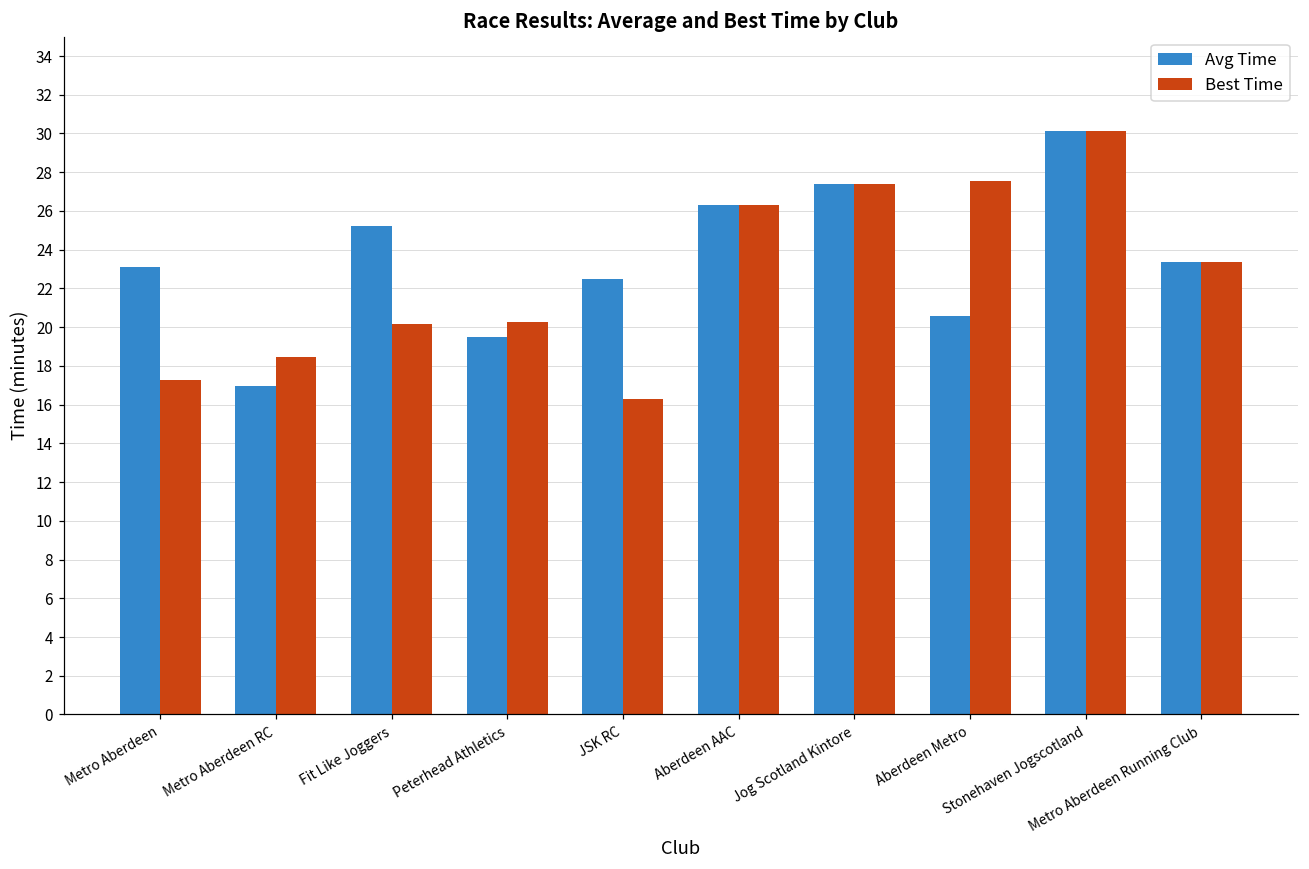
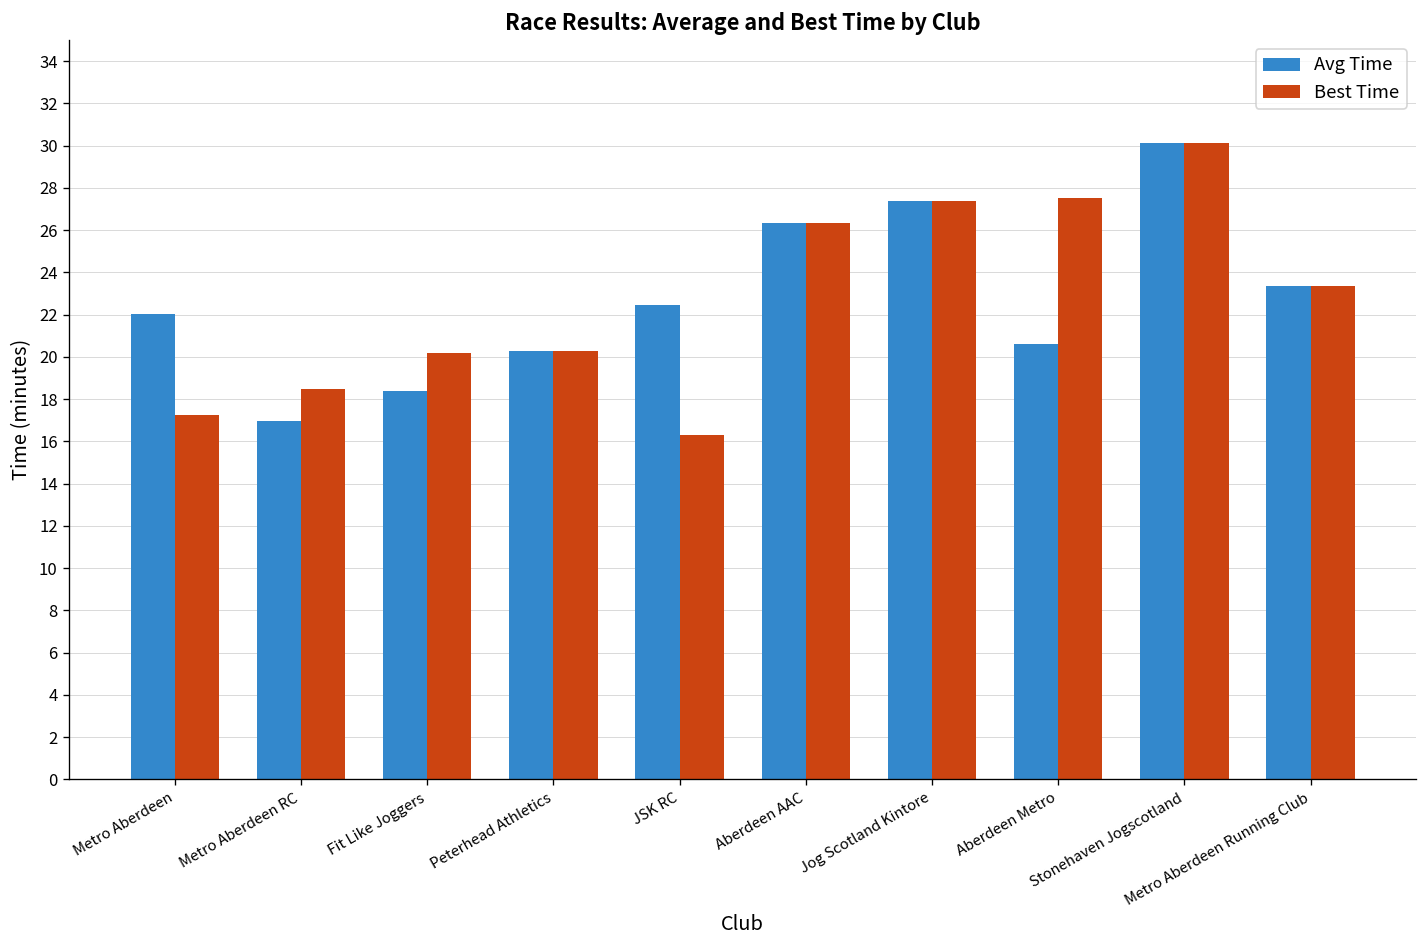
  {
    "Avg Time": {
-     "Metro Aberdeen": 23.1,
+     "Metro Aberdeen": 22.0,
      "Metro Aberdeen RC": 17.0,
-     "Fit Like Joggers": 25.2,
-     "Peterhead Athletics": 19.5,
+     "Fit Like Joggers": 18.4,
+     "Peterhead Athletics": 20.3,
      "JSK RC": 22.5,
      "Aberdeen AAC": 26.3,
      "Jog Scotland Kintore": 27.4,
      "Aberdeen Metro": 20.6,
      "Stonehaven Jogscotland": 30.1,
      "Metro Aberdeen Running Club": 23.4
    },
    "Best Time": {
      "Metro Aberdeen": 17.3,
      "Metro Aberdeen RC": 18.5,
      "Fit Like Joggers": 20.2,
      "Peterhead Athletics": 20.3,
      "JSK RC": 16.3,
      "Aberdeen AAC": 26.3,
      "Jog Scotland Kintore": 27.4,
      "Aberdeen Metro": 27.5,
      "Stonehaven Jogscotland": 30.1,
      "Metro Aberdeen Running Club": 23.4
    }
  }
